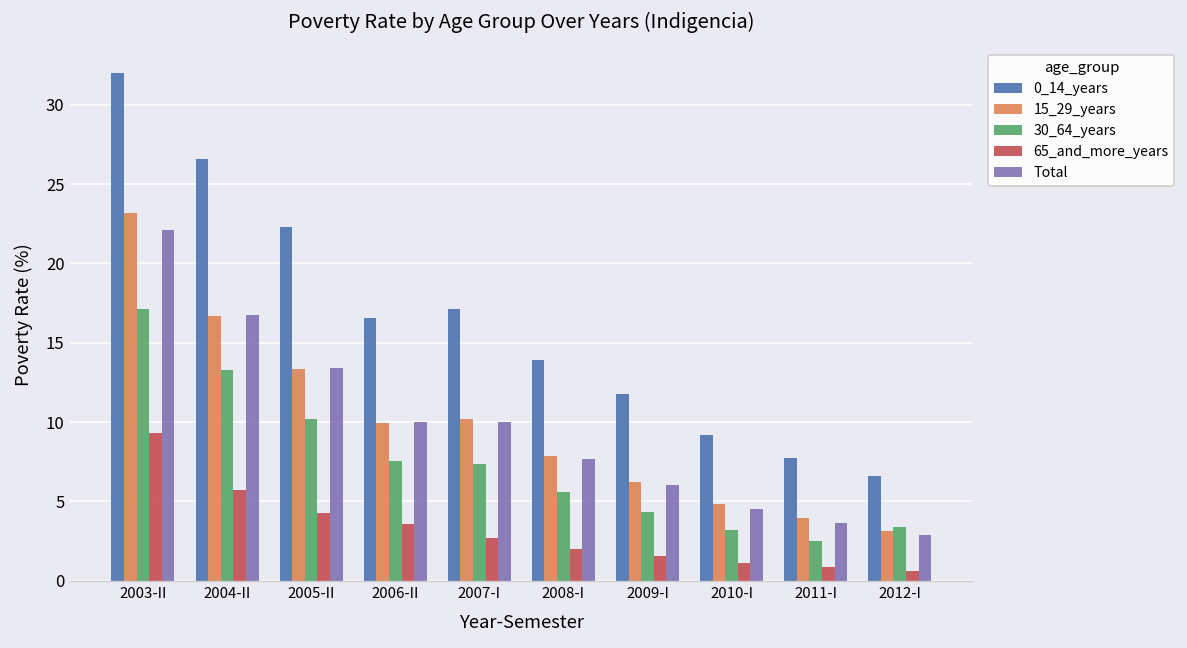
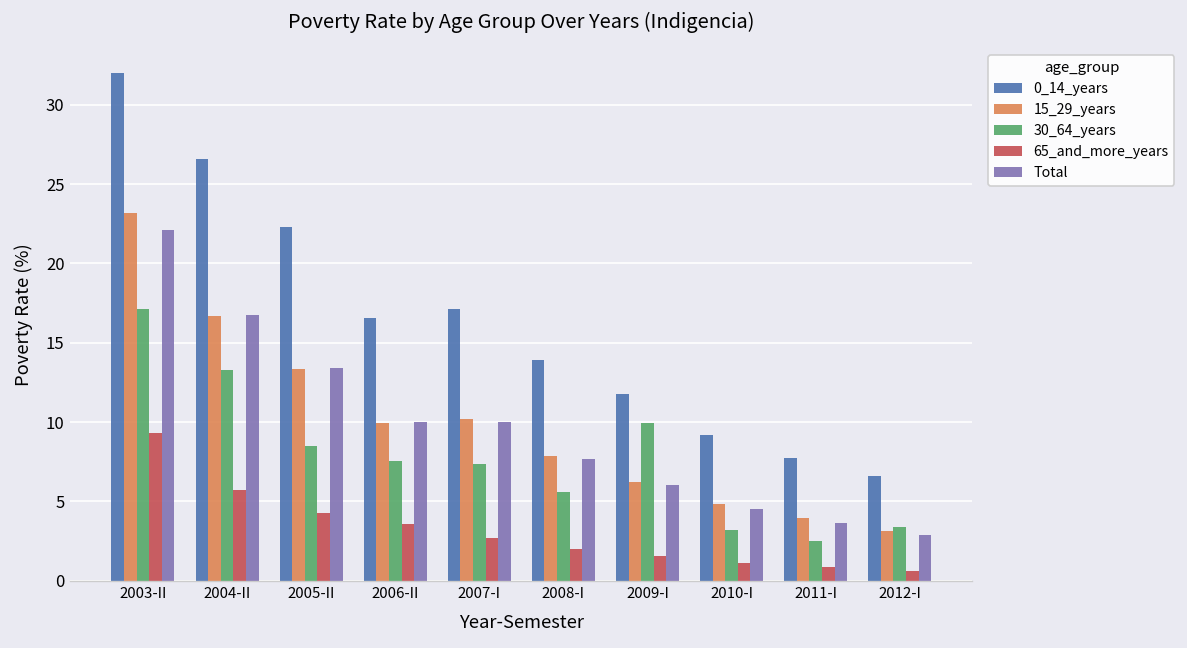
  {
    "30_64_years": {
      "2003-II": 17.1,
      "2004-II": 13.3,
-     "2005-II": 10.2,
+     "2005-II": 8.5,
      "2006-II": 7.6,
      "2007-I": 7.4,
      "2008-I": 5.6,
-     "2009-I": 4.3,
+     "2009-I": 9.9,
      "2010-I": 3.2,
      "2011-I": 2.5,
      "2012-I": 3.4
    }
  }
